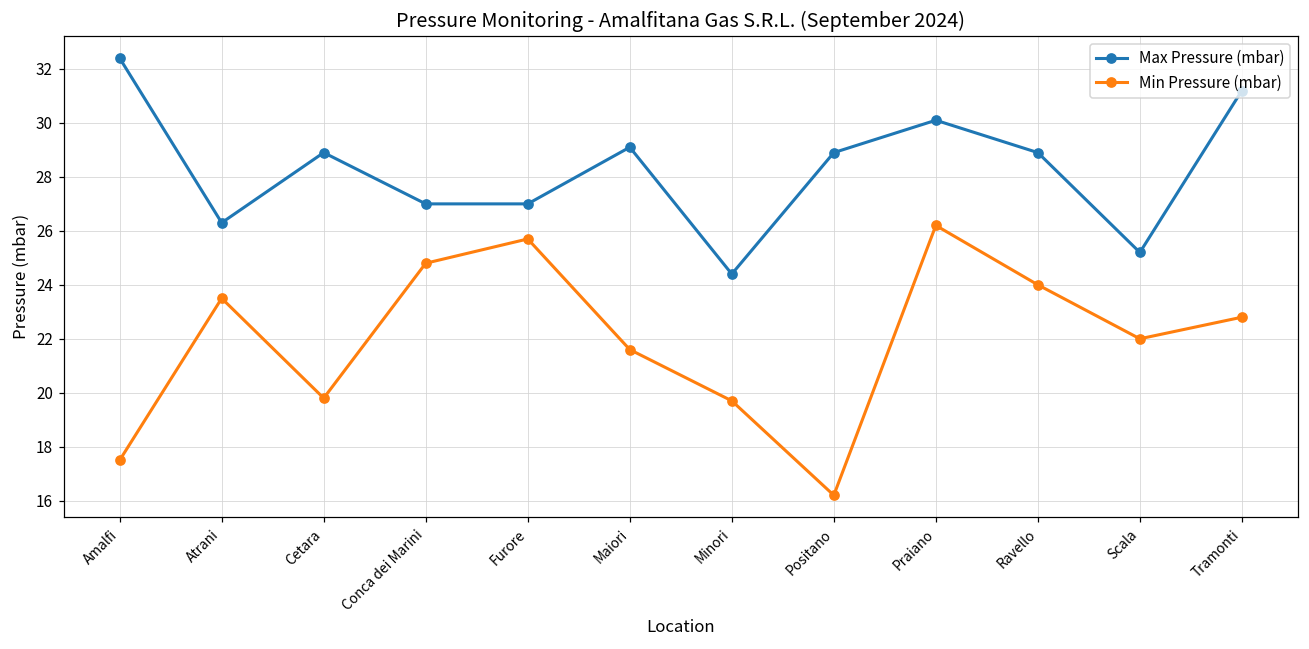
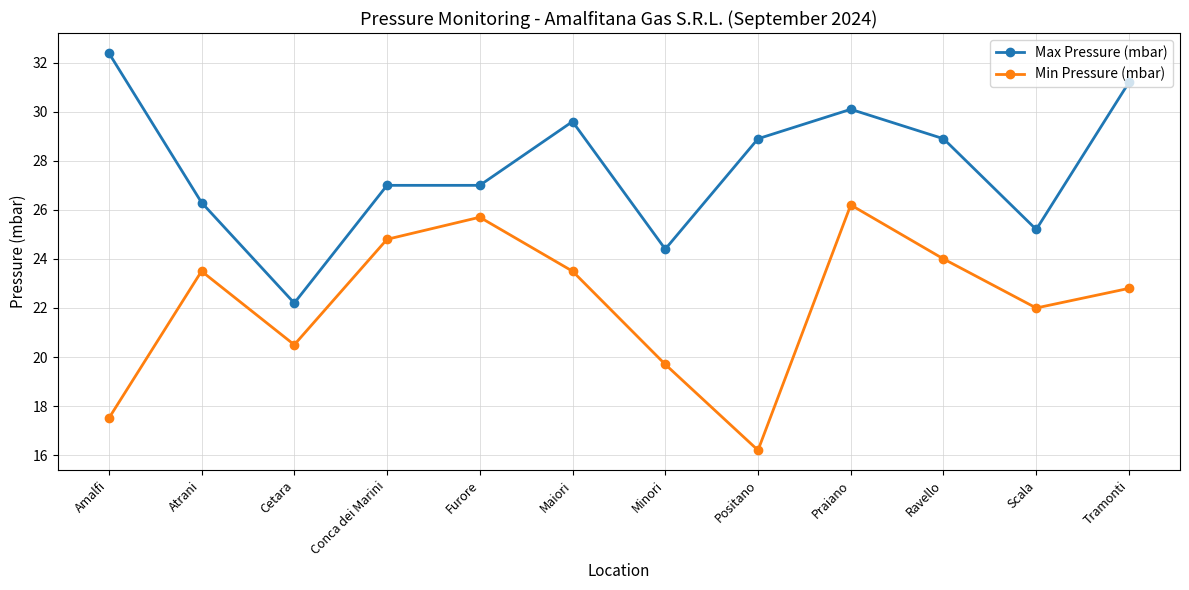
  {
    "Max Pressure (mbar)": {
      "Amalfi": 32.4,
      "Atrani": 26.3,
-     "Cetara": 28.9,
+     "Cetara": 22.2,
      "Conca dei Marini": 27.0,
      "Furore": 27.0,
-     "Maiori": 29.1,
+     "Maiori": 29.6,
      "Minori": 24.4,
      "Positano": 28.9,
      "Praiano": 30.1,
      "Ravello": 28.9,
      "Scala": 25.2
    },
    "Min Pressure (mbar)": {
      "Amalfi": 17.5,
      "Atrani": 23.5,
-     "Cetara": 19.8,
+     "Cetara": 20.5,
      "Conca dei Marini": 24.8,
      "Furore": 25.7,
-     "Maiori": 21.6,
+     "Maiori": 23.5,
      "Minori": 19.7,
      "Positano": 16.2,
      "Praiano": 26.2,
      "Ravello": 24.0,
      "Scala": 22.0,
      "Tramonti": 22.8
    }
  }
